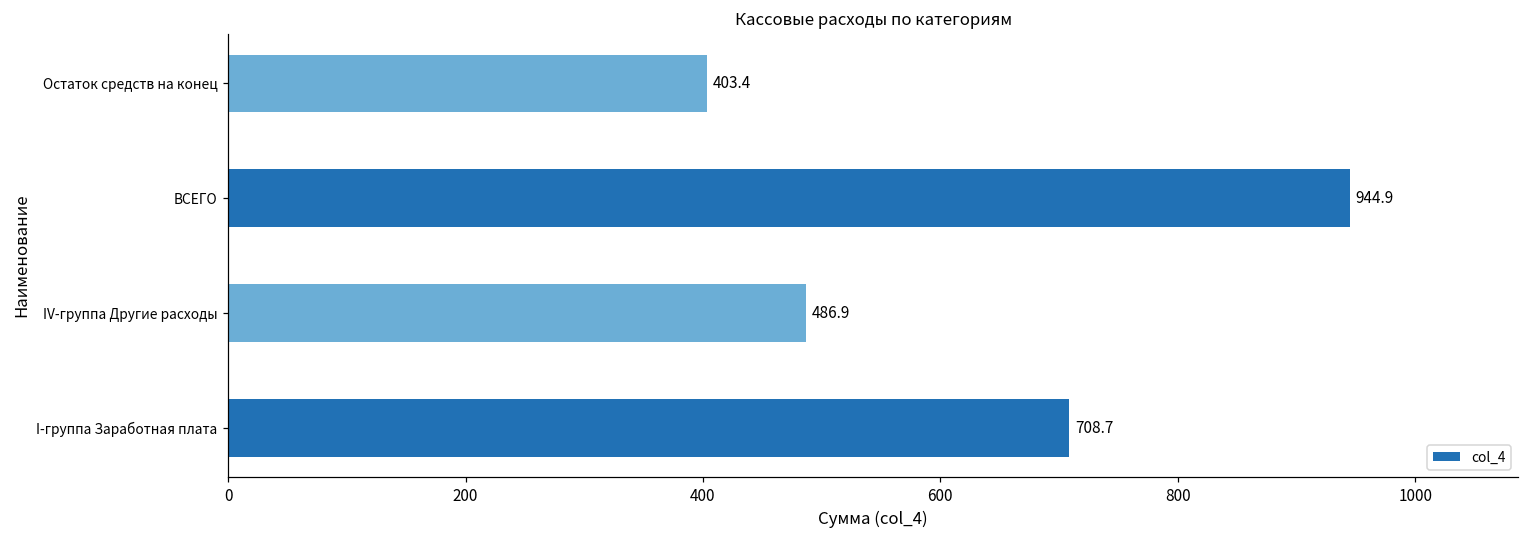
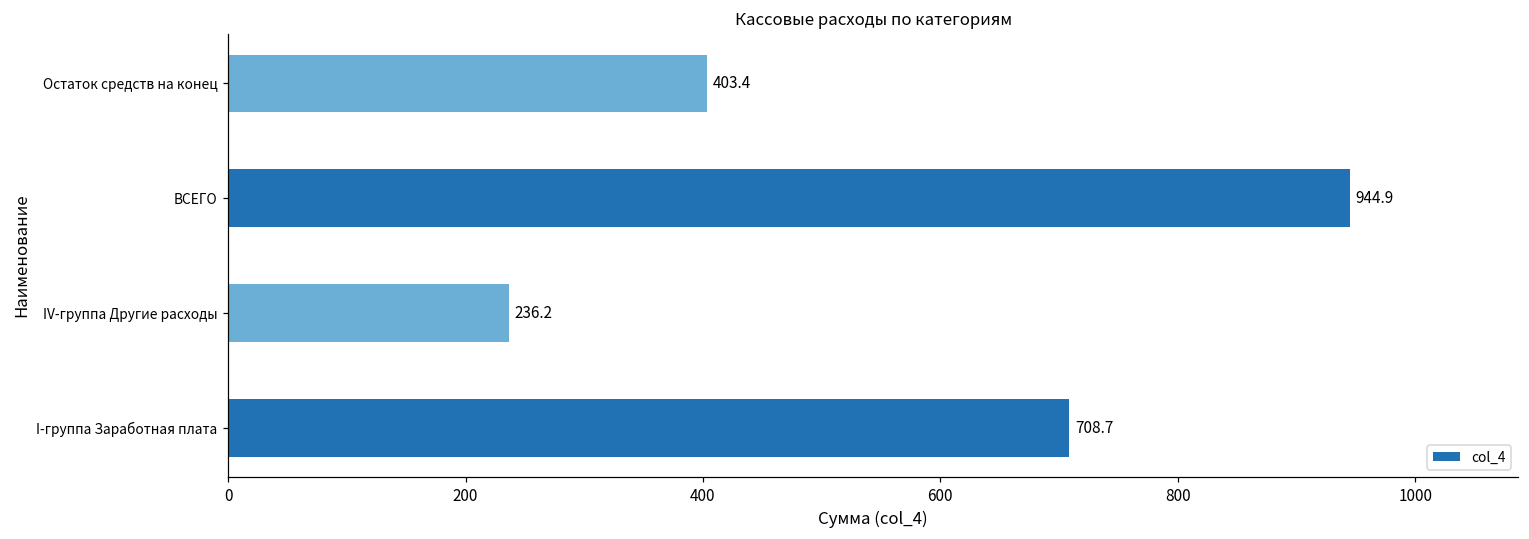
  {
    "Остаток средств на конец": 403.4,
    "ВСЕГО": 944.9,
-   "IV-группа Другие расходы": 486.9,
+   "IV-группа Другие расходы": 236.2,
    "I-группа Заработная плата": 708.7
  }
